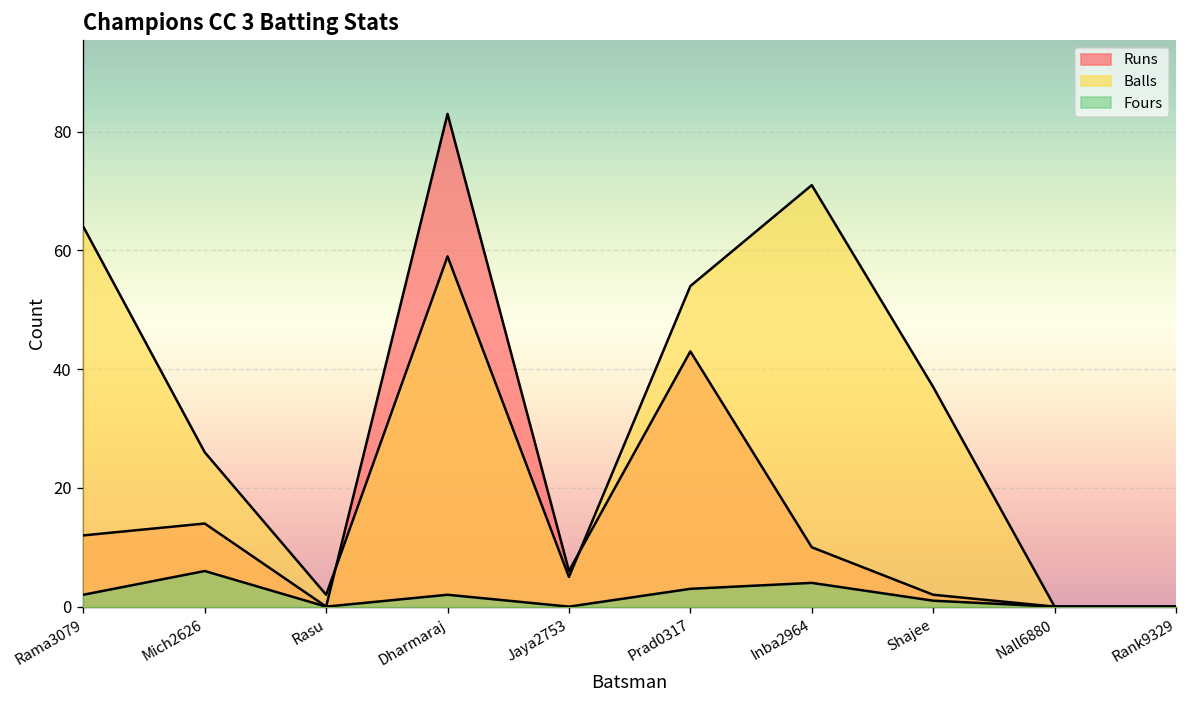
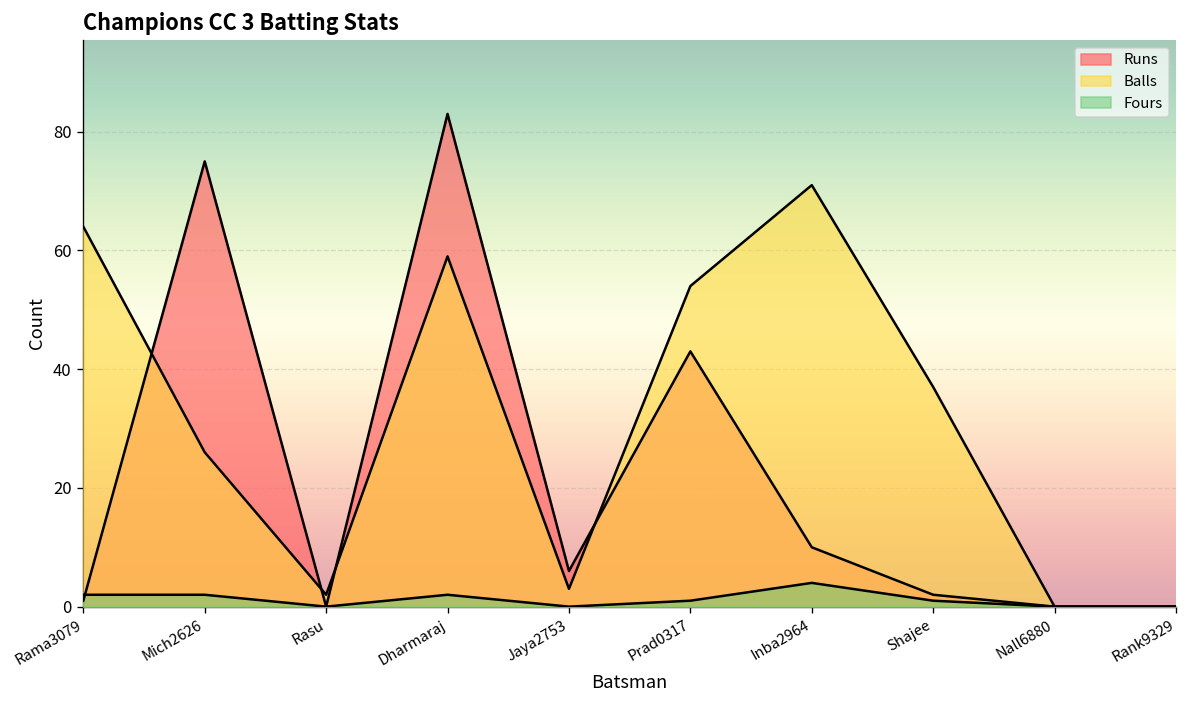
  {
    "Runs": {
-     "Rama3079": 12,
-     "Mich2626": 14,
+     "Rama3079": 1,
+     "Mich2626": 75,
      "Dharmaraj": 83,
      "Jaya2753": 6,
      "Prad0317": 43,
      "Inba2964": 10,
      "Shajee": 2
    },
    "Balls": {
      "Rama3079": 64,
      "Mich2626": 26,
      "Rasu": 2,
      "Dharmaraj": 59,
-     "Jaya2753": 5,
+     "Jaya2753": 3,
      "Prad0317": 54,
      "Inba2964": 71,
      "Shajee": 37
    },
    "Fours": {
      "Rama3079": 2,
-     "Mich2626": 6,
+     "Mich2626": 2,
      "Dharmaraj": 2,
      "Jaya2753": 0,
-     "Prad0317": 3,
+     "Prad0317": 1,
      "Inba2964": 4,
      "Shajee": 1
    }
  }
